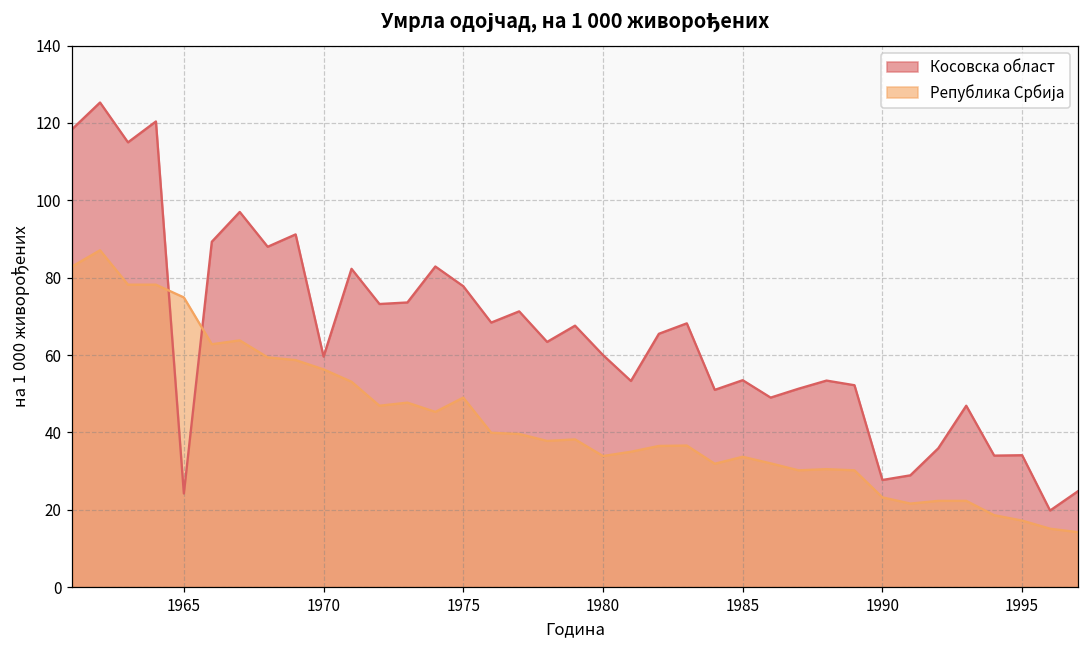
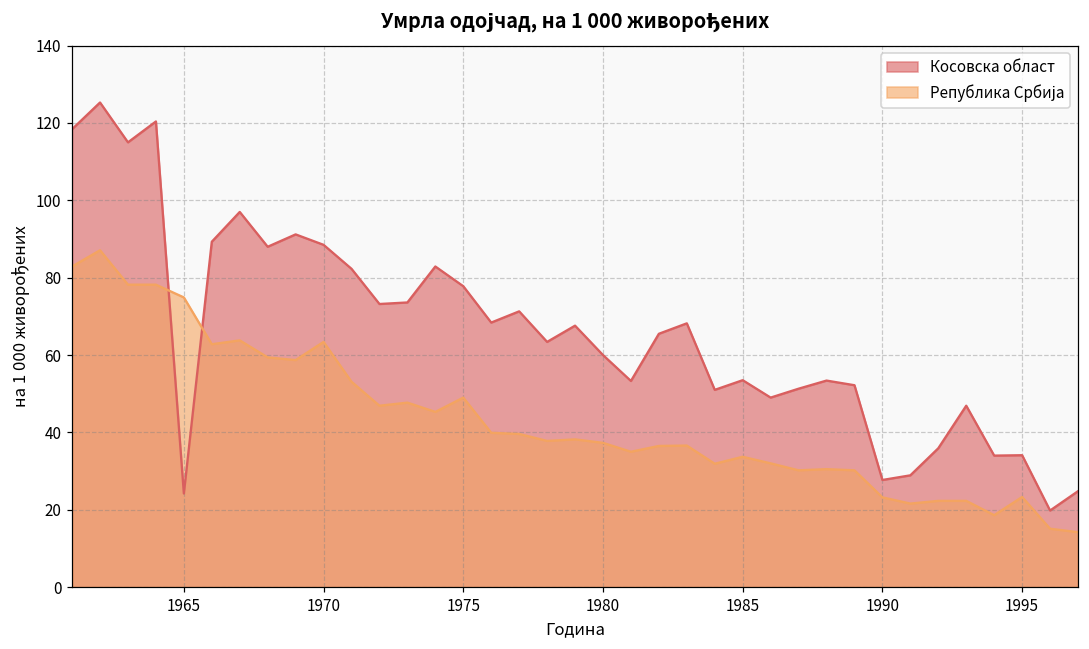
  {
    "Косовска област": {
      "1965": 24,
-     "1970": 60,
+     "1970": 89,
      "1975": 78,
      "1980": 60,
      "1985": 54,
      "1990": 28,
      "1995": 34
    },
    "Република Србија": {
      "1965": 75,
-     "1970": 56,
+     "1970": 63,
      "1975": 49,
-     "1980": 34,
+     "1980": 37,
      "1985": 34,
      "1990": 23,
-     "1995": 17
+     "1995": 23
    }
  }
